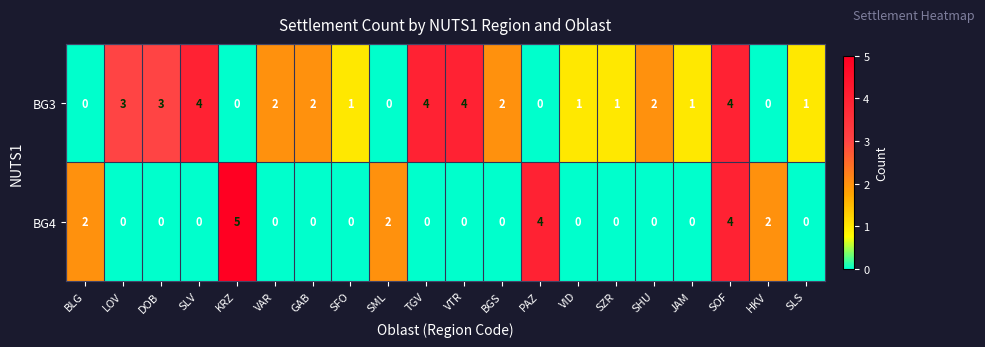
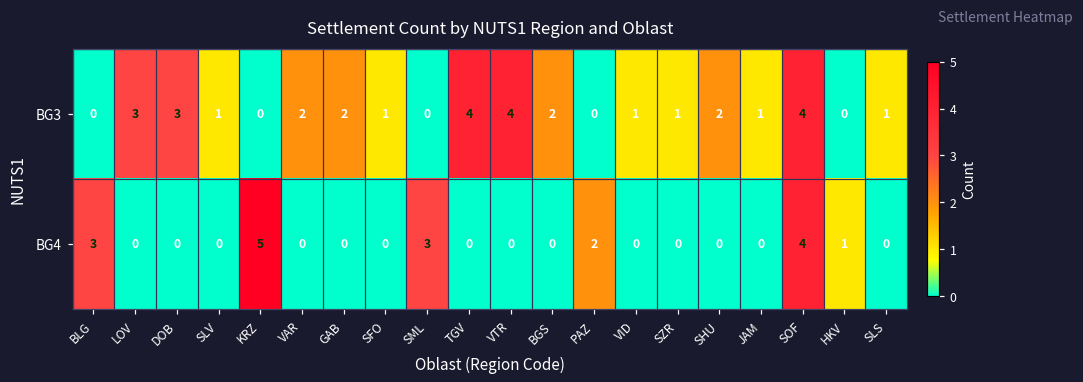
  {
    "BG3": {
      "BLG": 0,
      "LOV": 3,
      "DOB": 3,
-     "SLV": 4,
+     "SLV": 1,
      "KRZ": 0,
      "VAR": 2,
      "GAB": 2,
      "SFO": 1,
      "SML": 0,
      "TGV": 4,
      "VTR": 4,
      "BGS": 2,
      "PAZ": 0,
      "VID": 1,
      "SZR": 1,
      "SHU": 2,
      "JAM": 1,
      "SOF": 4,
      "HKV": 0,
      "SLS": 1
    },
    "BG4": {
-     "BLG": 2,
+     "BLG": 3,
      "LOV": 0,
      "DOB": 0,
      "SLV": 0,
      "KRZ": 5,
      "VAR": 0,
      "GAB": 0,
      "SFO": 0,
-     "SML": 2,
+     "SML": 3,
      "TGV": 0,
      "VTR": 0,
      "BGS": 0,
-     "PAZ": 4,
+     "PAZ": 2,
      "VID": 0,
      "SZR": 0,
      "SHU": 0,
      "JAM": 0,
      "SOF": 4,
-     "HKV": 2,
+     "HKV": 1,
      "SLS": 0
    }
  }
